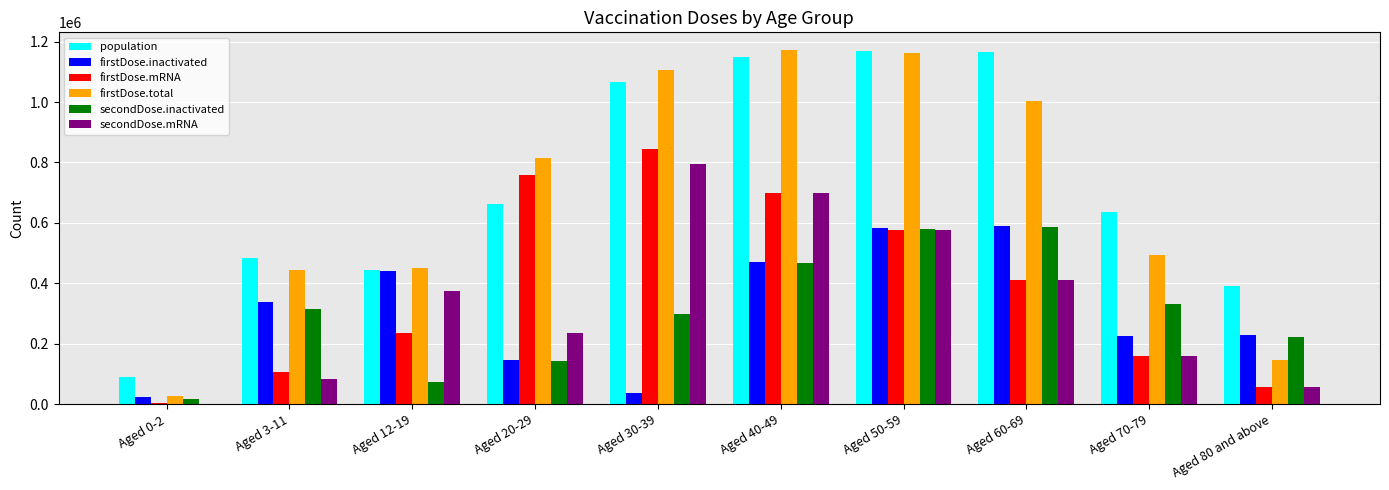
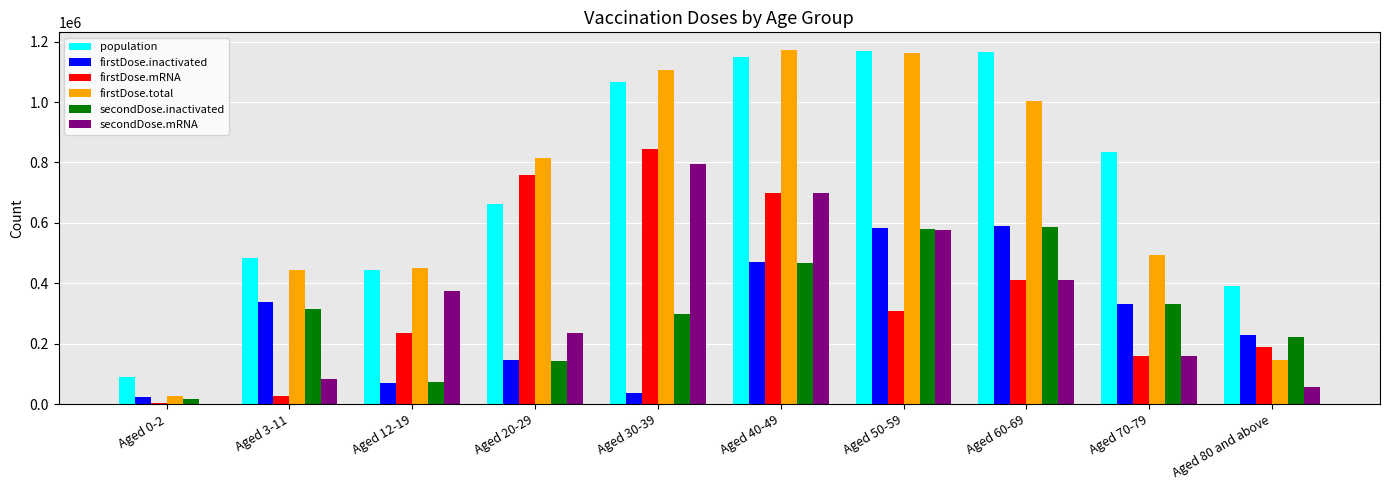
  {
    "population": {
      "Aged 0-2": 90000,
      "Aged 3-11": 480000,
      "Aged 12-19": 440000,
      "Aged 20-29": 660000,
      "Aged 30-39": 1070000,
      "Aged 40-49": 1150000,
      "Aged 50-59": 1170000,
      "Aged 60-69": 1170000,
-     "Aged 70-79": 640000,
+     "Aged 70-79": 840000,
      "Aged 80 and above": 390000
    },
    "firstDose.inactivated": {
      "Aged 0-2": 30000,
      "Aged 3-11": 340000,
-     "Aged 12-19": 440000,
+     "Aged 12-19": 70000,
      "Aged 20-29": 150000,
      "Aged 30-39": 40000,
      "Aged 40-49": 470000,
      "Aged 50-59": 580000,
      "Aged 60-69": 590000,
-     "Aged 70-79": 230000,
+     "Aged 70-79": 330000,
      "Aged 80 and above": 230000
    },
    "firstDose.mRNA": {
-     "Aged 3-11": 110000,
+     "Aged 3-11": 30000,
      "Aged 12-19": 240000,
      "Aged 20-29": 760000,
      "Aged 30-39": 840000,
      "Aged 40-49": 700000,
-     "Aged 50-59": 580000,
+     "Aged 50-59": 310000,
      "Aged 60-69": 410000,
      "Aged 70-79": 160000,
-     "Aged 80 and above": 60000
+     "Aged 80 and above": 190000
    },
    "firstDose.total": {
      "Aged 0-2": 30000,
      "Aged 3-11": 450000,
      "Aged 12-19": 450000,
      "Aged 20-29": 820000,
      "Aged 30-39": 1110000,
      "Aged 40-49": 1170000,
      "Aged 50-59": 1160000,
      "Aged 60-69": 1000000,
      "Aged 70-79": 490000,
      "Aged 80 and above": 150000
    },
    "secondDose.inactivated": {
      "Aged 0-2": 20000,
      "Aged 3-11": 310000,
      "Aged 12-19": 70000,
      "Aged 20-29": 140000,
      "Aged 30-39": 300000,
      "Aged 40-49": 470000,
      "Aged 50-59": 580000,
      "Aged 60-69": 590000,
      "Aged 70-79": 330000,
      "Aged 80 and above": 220000
    },
    "secondDose.mRNA": {
      "Aged 3-11": 80000,
      "Aged 12-19": 370000,
      "Aged 20-29": 240000,
      "Aged 30-39": 790000,
      "Aged 40-49": 700000,
      "Aged 50-59": 580000,
      "Aged 60-69": 410000,
      "Aged 70-79": 160000,
      "Aged 80 and above": 60000
    }
  }
